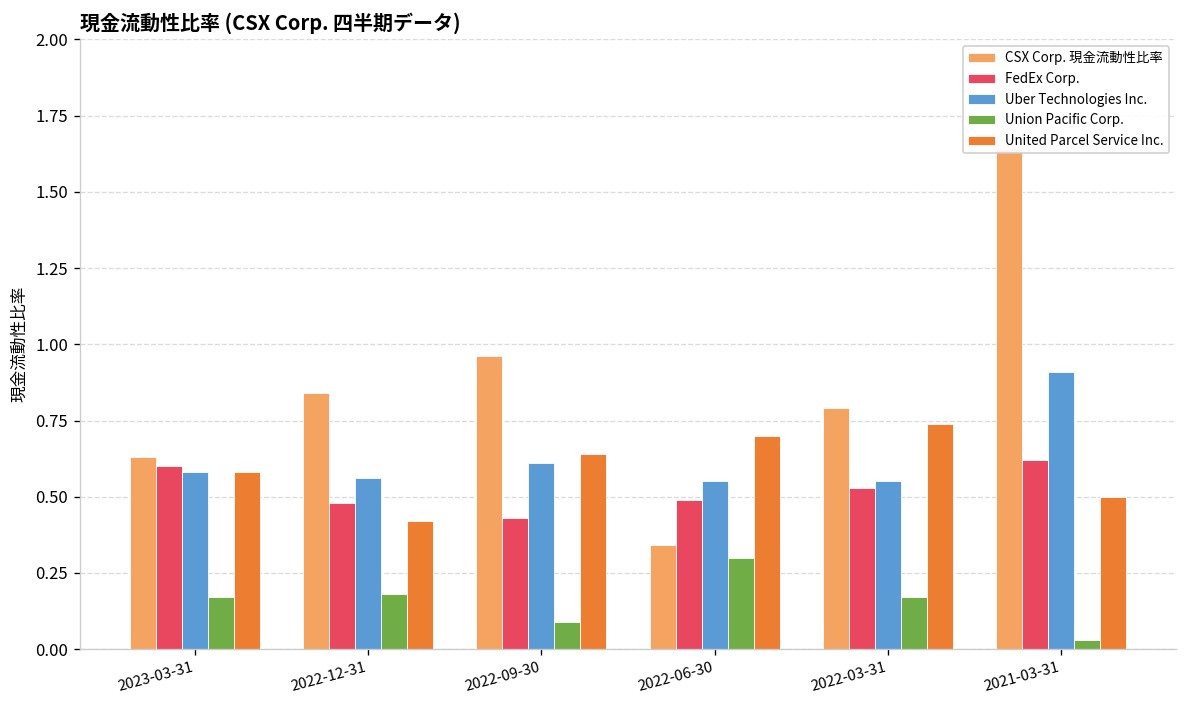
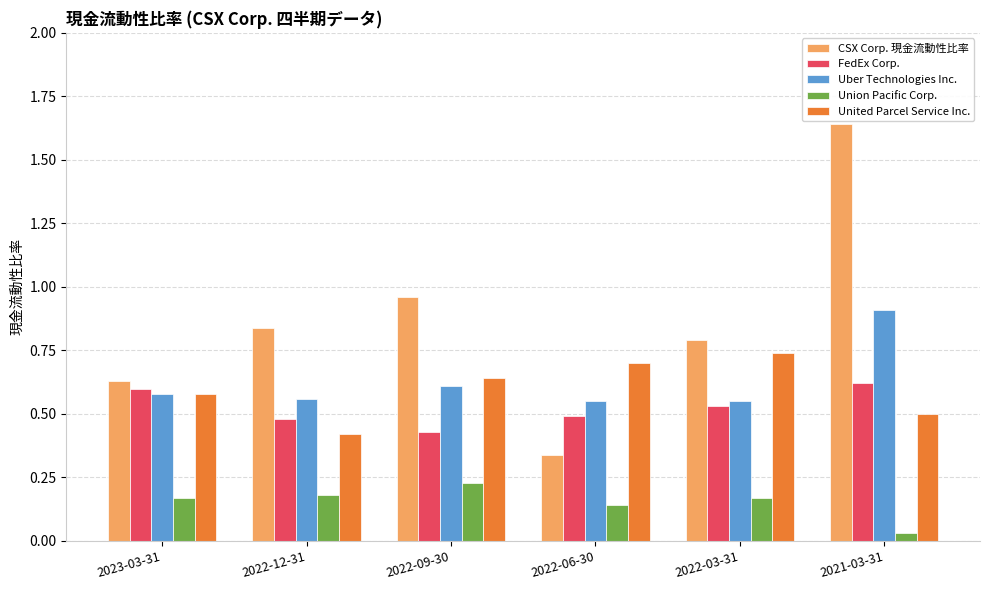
  {
    "CSX Corp. 現金流動性比率": {
      "2023-03-31": 0.63,
      "2022-12-31": 0.84,
      "2022-09-30": 0.96,
      "2022-06-30": 0.34,
      "2022-03-31": 0.79,
      "2021-03-31": 1.64
    },
    "FedEx Corp.": {
      "2023-03-31": 0.60,
      "2022-12-31": 0.48,
      "2022-09-30": 0.43,
      "2022-06-30": 0.49,
      "2022-03-31": 0.53,
      "2021-03-31": 0.62
    },
    "Uber Technologies Inc.": {
      "2023-03-31": 0.58,
      "2022-12-31": 0.56,
      "2022-09-30": 0.61,
      "2022-06-30": 0.55,
      "2022-03-31": 0.55,
      "2021-03-31": 0.91
    },
    "Union Pacific Corp.": {
      "2023-03-31": 0.17,
      "2022-12-31": 0.18,
-     "2022-09-30": 0.09,
-     "2022-06-30": 0.30,
+     "2022-09-30": 0.23,
+     "2022-06-30": 0.14,
      "2022-03-31": 0.17,
      "2021-03-31": 0.03
    },
    "United Parcel Service Inc.": {
      "2023-03-31": 0.58,
      "2022-12-31": 0.42,
      "2022-09-30": 0.64,
      "2022-06-30": 0.70,
      "2022-03-31": 0.74,
      "2021-03-31": 0.50
    }
  }
